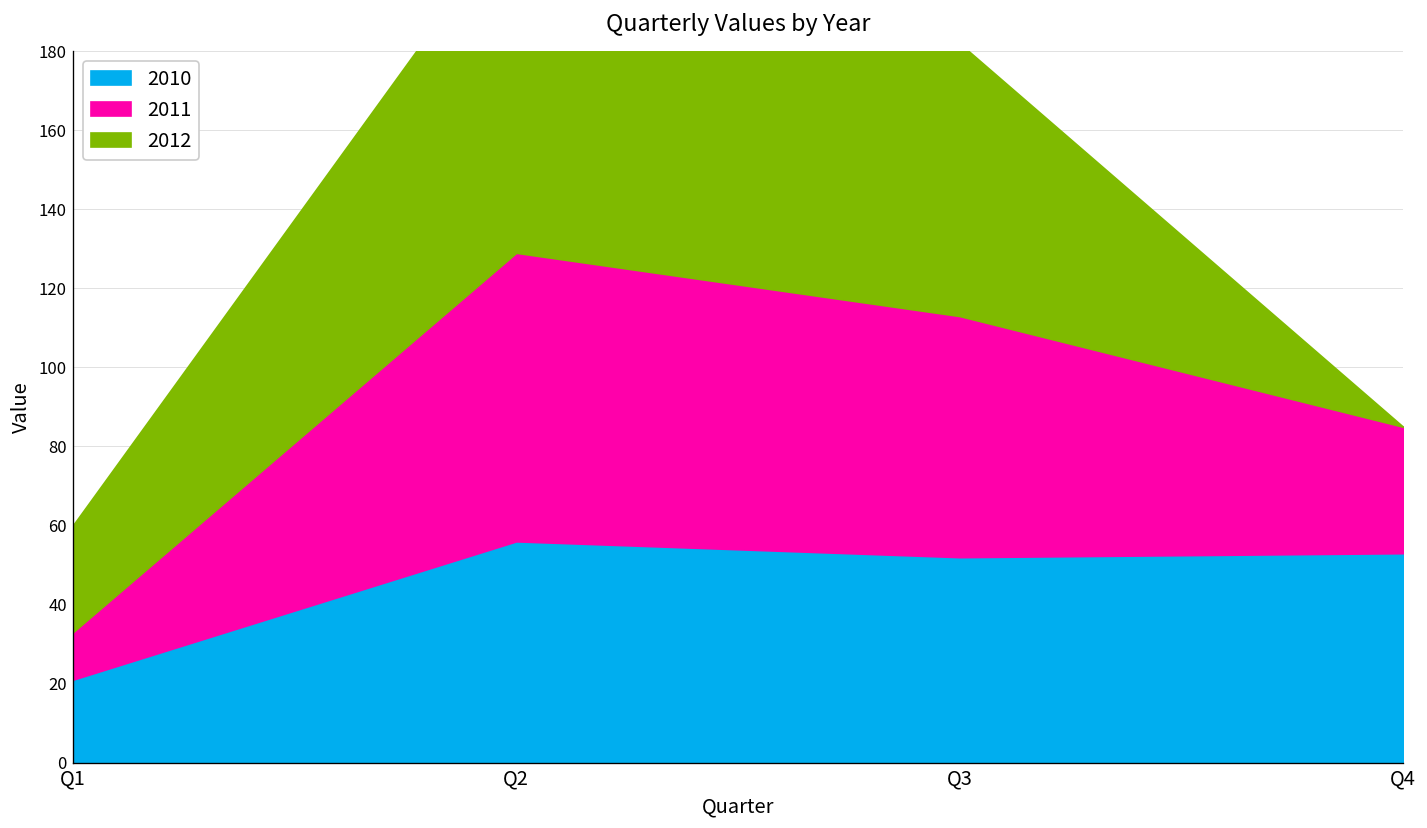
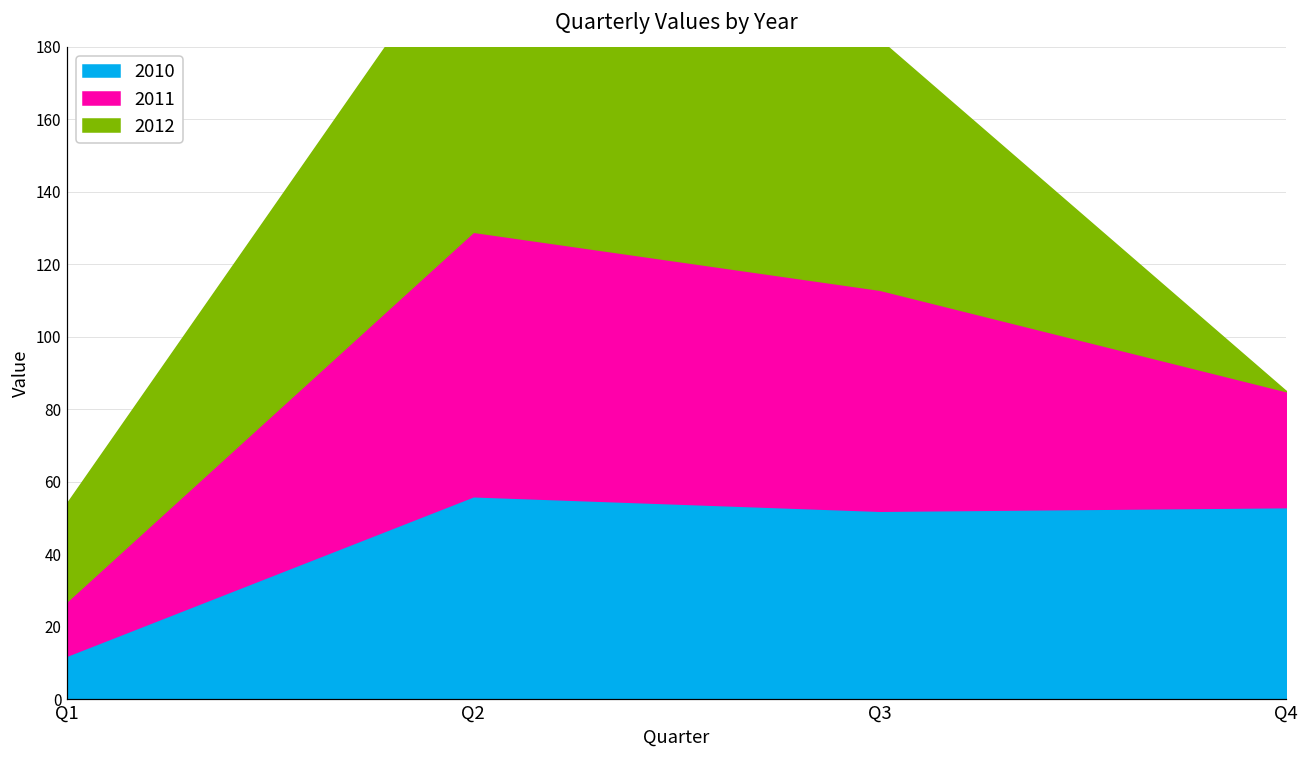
  {
    "2010": {
-     "Q1": 21
+     "Q1": 12
    },
    "2011": {
-     "Q1": 12
+     "Q1": 15
    },
    "2012": {
      "Q1": 27
    }
  }
